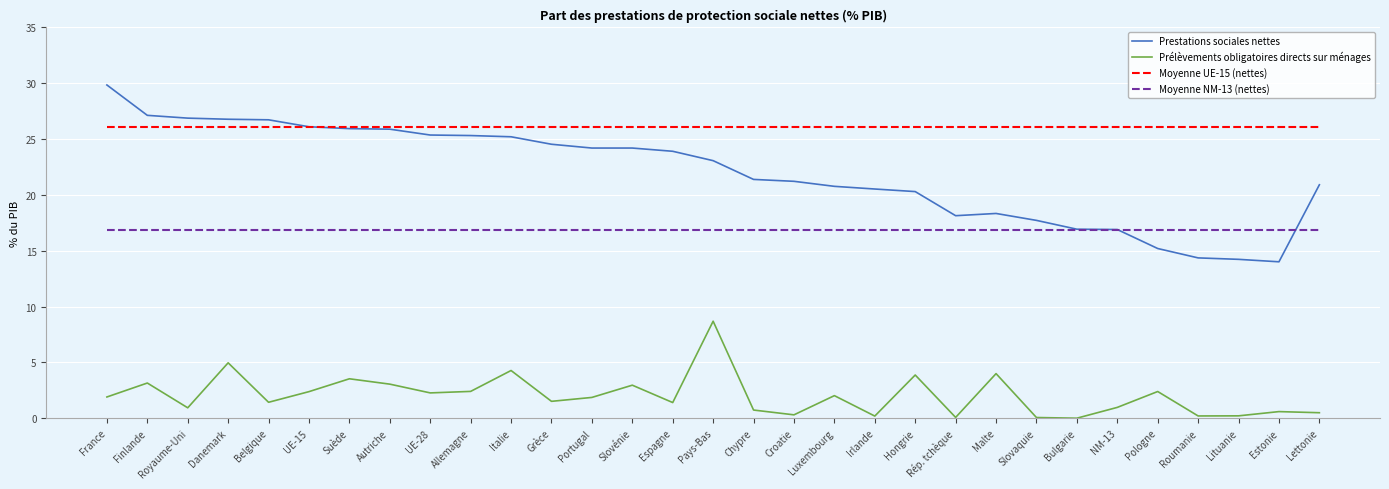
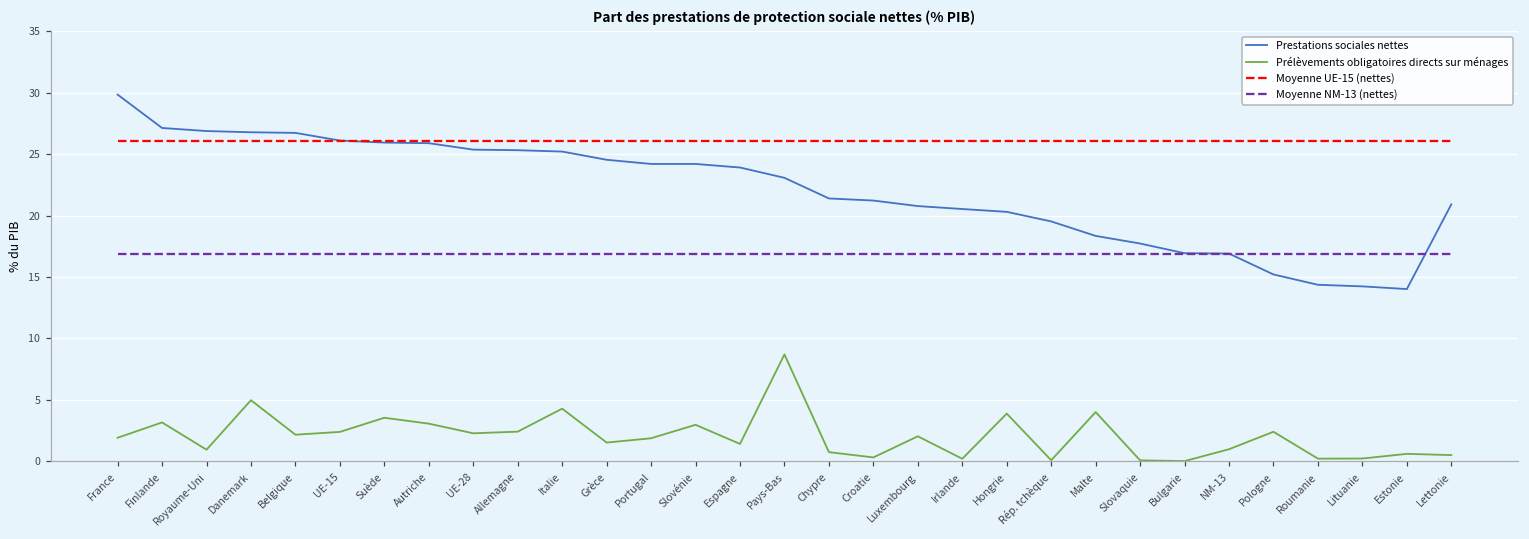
  {
    "Prestations sociales nettes": {
      "France": 29.9,
      "Finlande": 27.1,
      "Royaume-Uni": 26.9,
      "Danemark": 26.8,
      "Belgique": 26.7,
      "UE-28": 25.4,
      "Allemagne": 25.3,
      "Italie": 25.2,
      "Grèce": 24.5,
      "Portugal": 24.2,
      "Slovénie": 24.2,
      "Espagne": 23.9,
      "Pays-Bas": 23.1,
      "Chypre": 21.4,
      "Croatie": 21.2,
      "Luxembourg": 20.8,
      "Irlande": 20.5,
      "Hongrie": 20.3,
-     "Rép. tchèque": 18.1,
+     "Rép. tchèque": 19.5,
      "Malte": 18.3,
      "Slovaquie": 17.7,
      "Pologne": 15.2,
      "Roumanie": 14.4,
      "Lituanie": 14.2,
      "Estonie": 14.0,
      "Lettonie": 20.9
    },
    "Prélèvements obligatoires directs sur ménages": {
      "France": 1.9,
      "Finlande": 3.2,
      "Royaume-Uni": 0.9,
      "Danemark": 5.0,
-     "Belgique": 1.4,
+     "Belgique": 2.1,
      "UE-15": 2.4,
      "Suède": 3.5,
      "Autriche": 3.1,
      "UE-28": 2.3,
      "Allemagne": 2.4,
      "Italie": 4.3,
      "Grèce": 1.5,
      "Portugal": 1.9,
      "Slovénie": 3.0,
      "Espagne": 1.4,
      "Pays-Bas": 8.7,
      "Chypre": 0.7,
      "Croatie": 0.3,
      "Luxembourg": 2.0,
      "Irlande": 0.2,
      "Hongrie": 3.9,
      "Rép. tchèque": 0.1,
      "Malte": 4.0,
      "Slovaquie": 0.1,
      "Bulgarie": 0.0,
      "NM-13": 1.0,
      "Pologne": 2.4,
      "Roumanie": 0.2,
      "Lituanie": 0.2,
      "Estonie": 0.6,
      "Lettonie": 0.5
    },
    "Moyenne UE-15 (nettes)": {
      "France": 26.1,
      "Finlande": 26.1,
      "Royaume-Uni": 26.1,
      "Danemark": 26.1,
      "Belgique": 26.1,
      "UE-28": 26.1,
      "Allemagne": 26.1,
      "Italie": 26.1,
      "Grèce": 26.1,
      "Portugal": 26.1,
      "Slovénie": 26.1,
      "Espagne": 26.1,
      "Pays-Bas": 26.1,
      "Chypre": 26.1,
      "Croatie": 26.1,
      "Luxembourg": 26.1,
      "Irlande": 26.1,
      "Hongrie": 26.1,
      "Rép. tchèque": 26.1,
      "Malte": 26.1,
      "Slovaquie": 26.1,
      "Bulgarie": 26.1,
      "NM-13": 26.1,
      "Pologne": 26.1,
      "Roumanie": 26.1,
      "Lituanie": 26.1,
      "Estonie": 26.1,
      "Lettonie": 26.1
    },
    "Moyenne NM-13 (nettes)": {
      "France": 16.9,
      "Finlande": 16.9,
      "Royaume-Uni": 16.9,
      "Danemark": 16.9,
      "Belgique": 16.9,
      "UE-15": 16.9,
      "Suède": 16.9,
      "Autriche": 16.9,
      "UE-28": 16.9,
      "Allemagne": 16.9,
      "Italie": 16.9,
      "Grèce": 16.9,
      "Portugal": 16.9,
      "Slovénie": 16.9,
      "Espagne": 16.9,
      "Pays-Bas": 16.9,
      "Chypre": 16.9,
      "Croatie": 16.9,
      "Luxembourg": 16.9,
      "Irlande": 16.9,
      "Hongrie": 16.9,
      "Rép. tchèque": 16.9,
      "Malte": 16.9,
      "Slovaquie": 16.9,
      "Pologne": 16.9,
      "Roumanie": 16.9,
      "Lituanie": 16.9,
      "Estonie": 16.9,
      "Lettonie": 16.9
    }
  }
